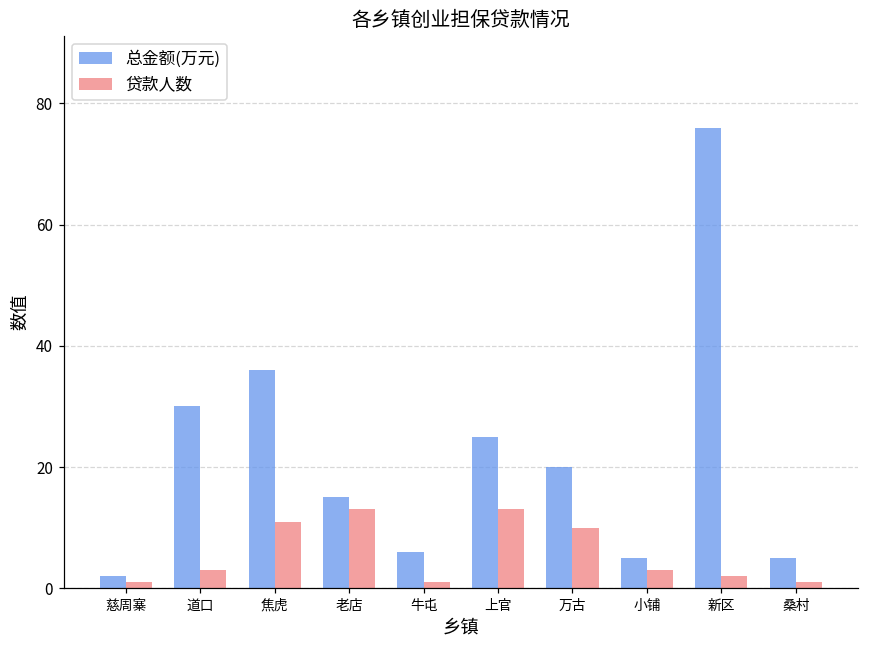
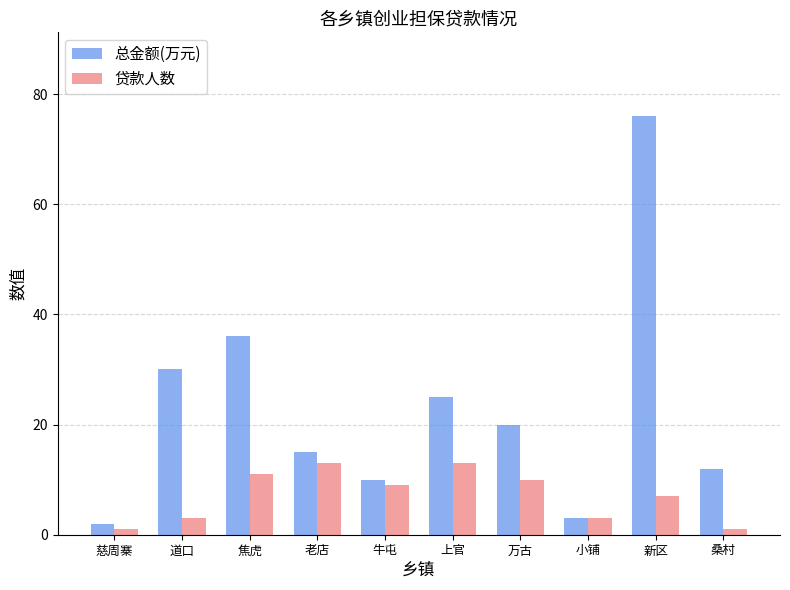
  {
    "总金额(万元)": {
      "慈周寨": 2,
      "道口": 30,
      "焦虎": 36,
      "老店": 15,
-     "牛屯": 6,
+     "牛屯": 10,
      "上官": 25,
      "万古": 20,
-     "小铺": 5,
+     "小铺": 3,
      "新区": 76,
-     "桑村": 5
+     "桑村": 12
    },
    "贷款人数": {
      "慈周寨": 1,
      "道口": 3,
      "焦虎": 11,
      "老店": 13,
-     "牛屯": 1,
+     "牛屯": 9,
      "上官": 13,
      "万古": 10,
      "小铺": 3,
-     "新区": 2,
+     "新区": 7,
      "桑村": 1
    }
  }
